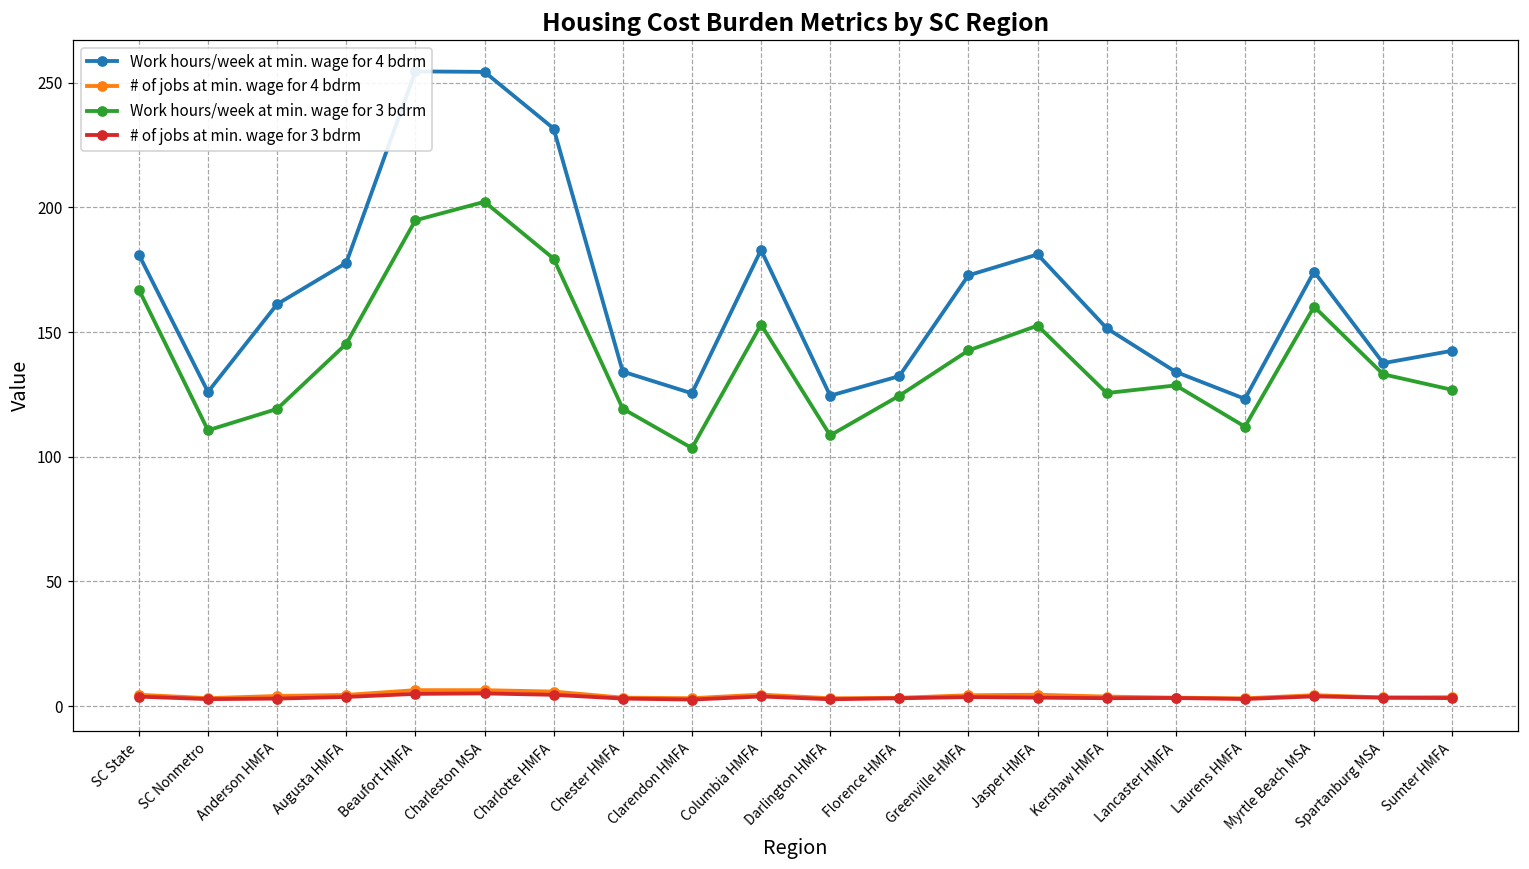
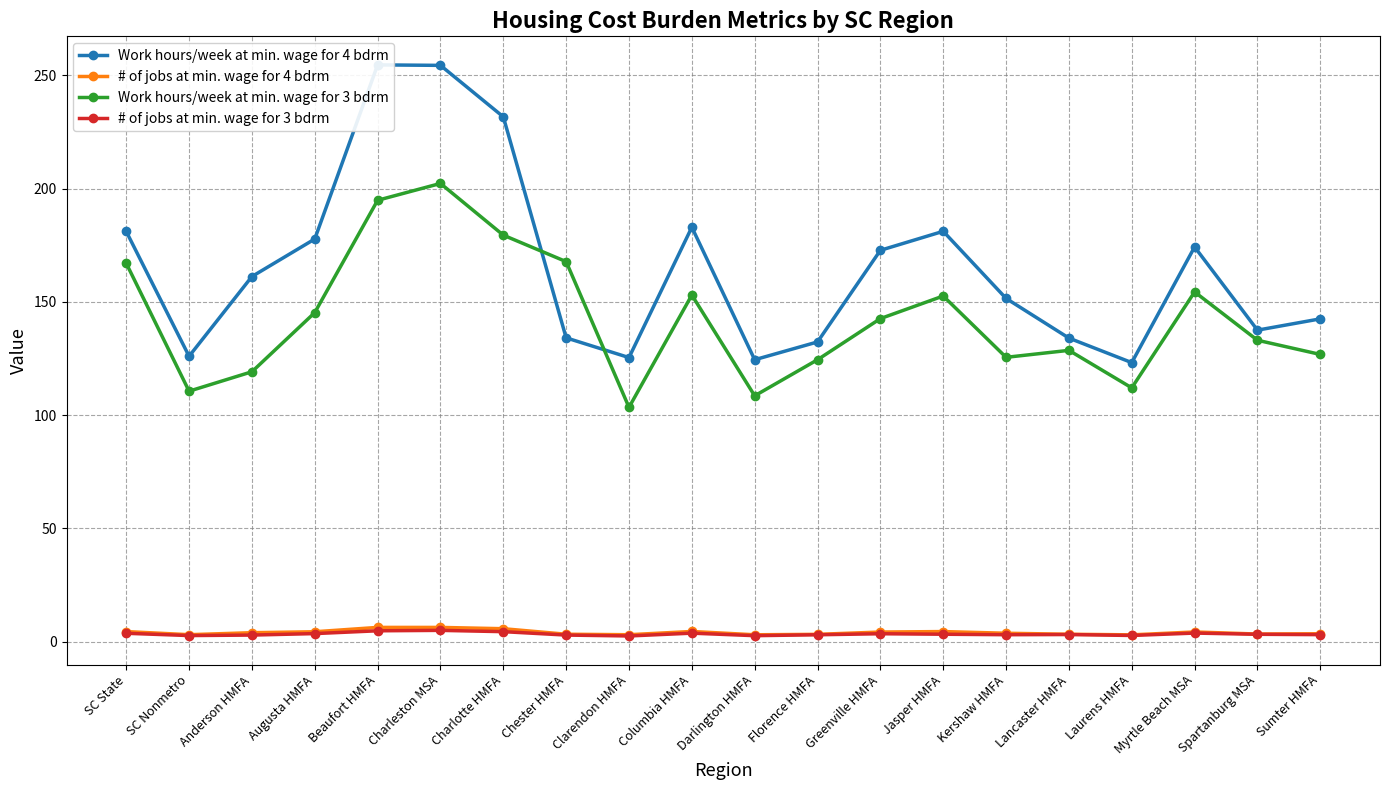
  {
    "Work hours/week at min. wage for 4 bdrm": {
      "SC State": 181,
      "SC Nonmetro": 126,
      "Anderson HMFA": 161,
      "Augusta HMFA": 178,
      "Charleston MSA": 254,
      "Charlotte HMFA": 232,
      "Chester HMFA": 134,
      "Clarendon HMFA": 125,
      "Columbia HMFA": 183,
      "Darlington HMFA": 124,
      "Florence HMFA": 132,
      "Greenville HMFA": 173,
      "Jasper HMFA": 181,
      "Kershaw HMFA": 152,
      "Lancaster HMFA": 134,
      "Laurens HMFA": 123,
      "Myrtle Beach MSA": 174,
      "Spartanburg MSA": 138,
      "Sumter HMFA": 142
    },
    "# of jobs at min. wage for 4 bdrm": {
      "Beaufort HMFA": 6,
      "Charleston MSA": 6,
      "Charlotte HMFA": 6,
      "Jasper HMFA": 5
    },
    "Work hours/week at min. wage for 3 bdrm": {
      "SC State": 167,
      "SC Nonmetro": 111,
      "Anderson HMFA": 119,
      "Augusta HMFA": 145,
      "Beaufort HMFA": 195,
      "Charleston MSA": 202,
      "Charlotte HMFA": 179,
-     "Chester HMFA": 119,
+     "Chester HMFA": 168,
      "Clarendon HMFA": 103,
      "Columbia HMFA": 153,
      "Darlington HMFA": 109,
      "Florence HMFA": 124,
      "Greenville HMFA": 143,
      "Jasper HMFA": 153,
      "Kershaw HMFA": 126,
      "Lancaster HMFA": 129,
      "Laurens HMFA": 112,
-     "Myrtle Beach MSA": 160,
+     "Myrtle Beach MSA": 154,
      "Spartanburg MSA": 133,
      "Sumter HMFA": 127
    },
    "# of jobs at min. wage for 3 bdrm": {
      "Beaufort HMFA": 5,
      "Charleston MSA": 5,
      "Charlotte HMFA": 4,
      "Jasper HMFA": 3
    }
  }
